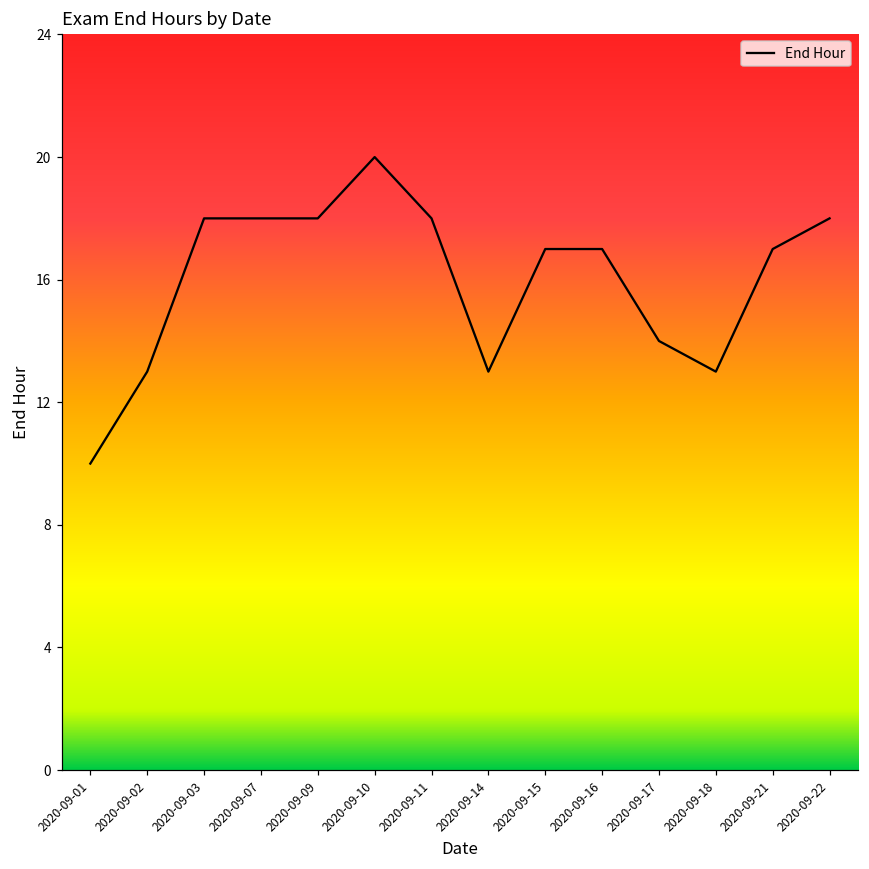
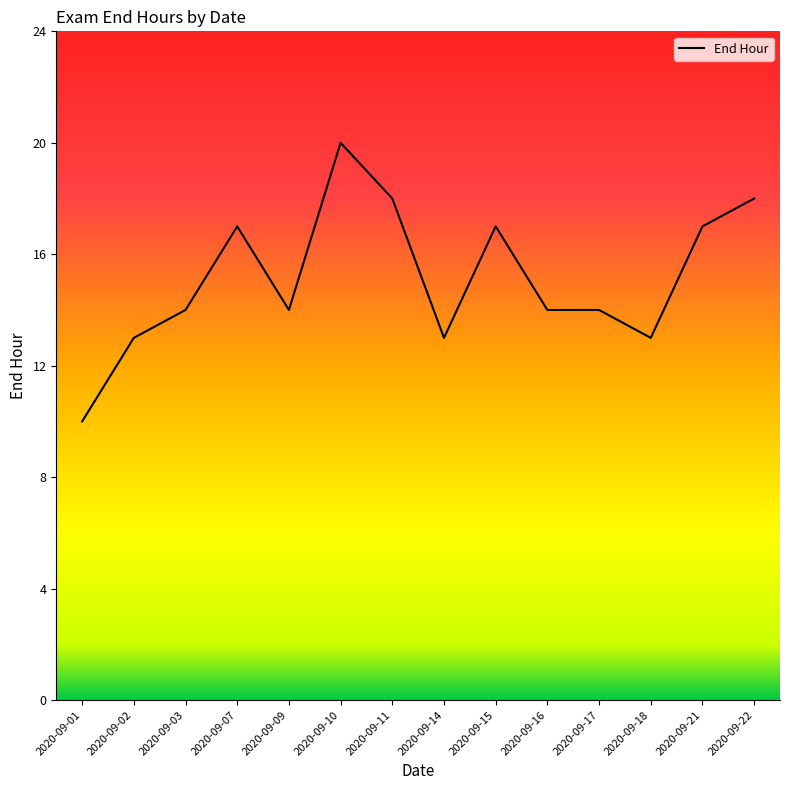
  {
    "2020-09-01": 10,
    "2020-09-02": 13,
-   "2020-09-03": 18,
-   "2020-09-07": 18,
-   "2020-09-09": 18,
+   "2020-09-03": 14,
+   "2020-09-07": 17,
+   "2020-09-09": 14,
    "2020-09-10": 20,
    "2020-09-11": 18,
    "2020-09-14": 13,
    "2020-09-15": 17,
-   "2020-09-16": 17,
+   "2020-09-16": 14,
    "2020-09-17": 14,
    "2020-09-18": 13,
    "2020-09-21": 17,
    "2020-09-22": 18
  }
